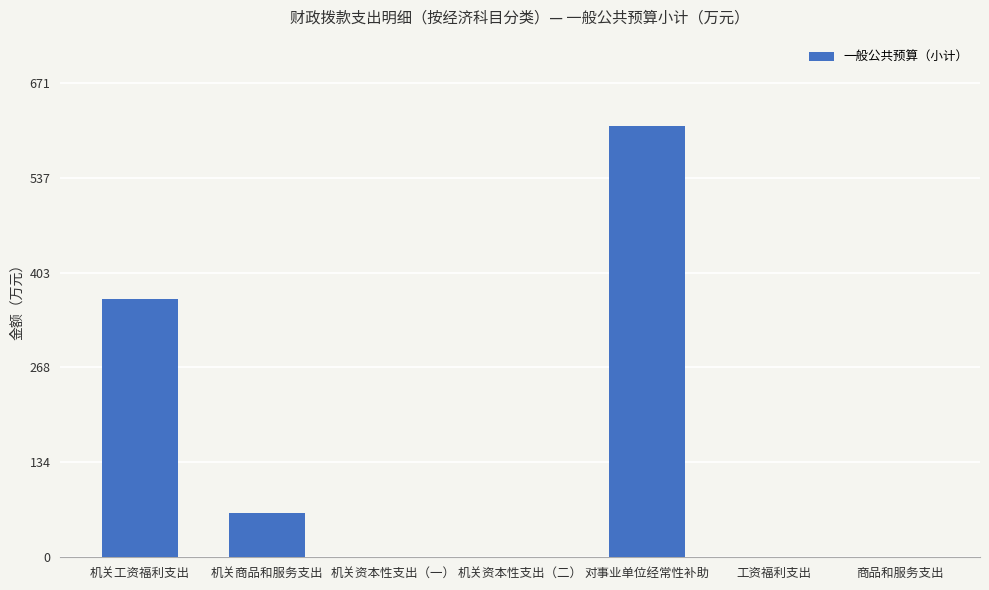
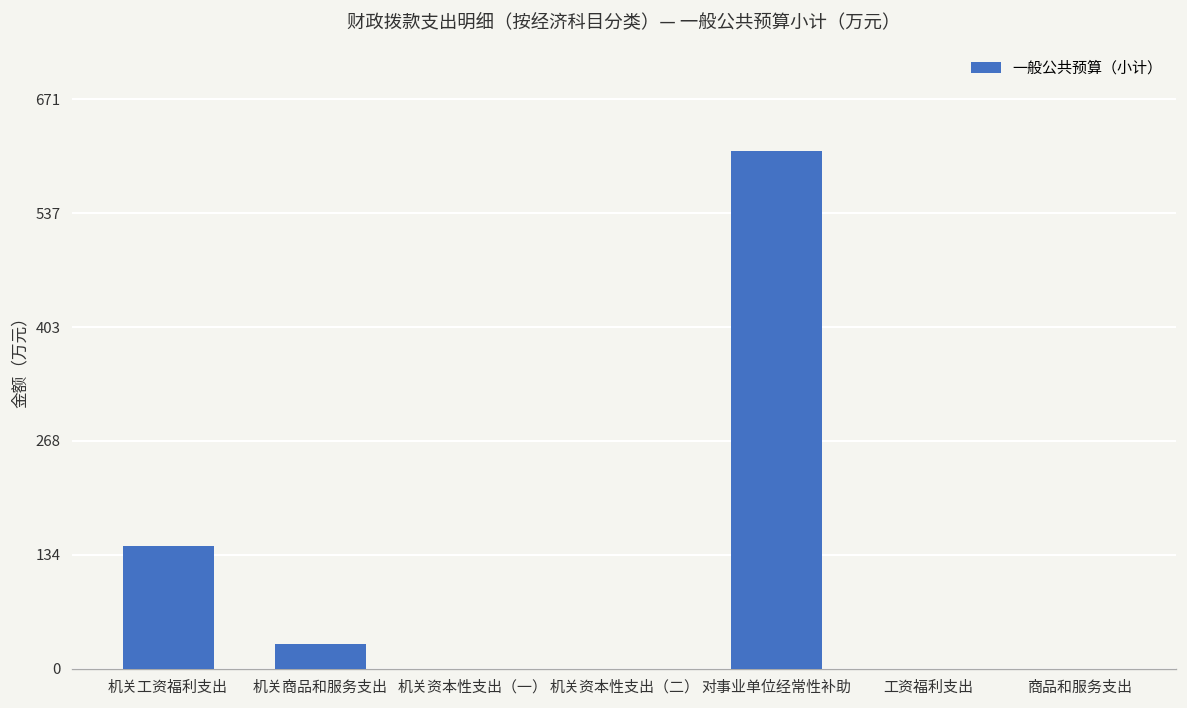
  {
-   "机关工资福利支出": 370,
-   "机关商品和服务支出": 60,
+   "机关工资福利支出": 140,
+   "机关商品和服务支出": 30,
    "机关资本性支出（一）": 0,
    "机关资本性支出（二）": 0,
    "对事业单位经常性补助": 610,
    "工资福利支出": 0,
    "商品和服务支出": 0
  }
